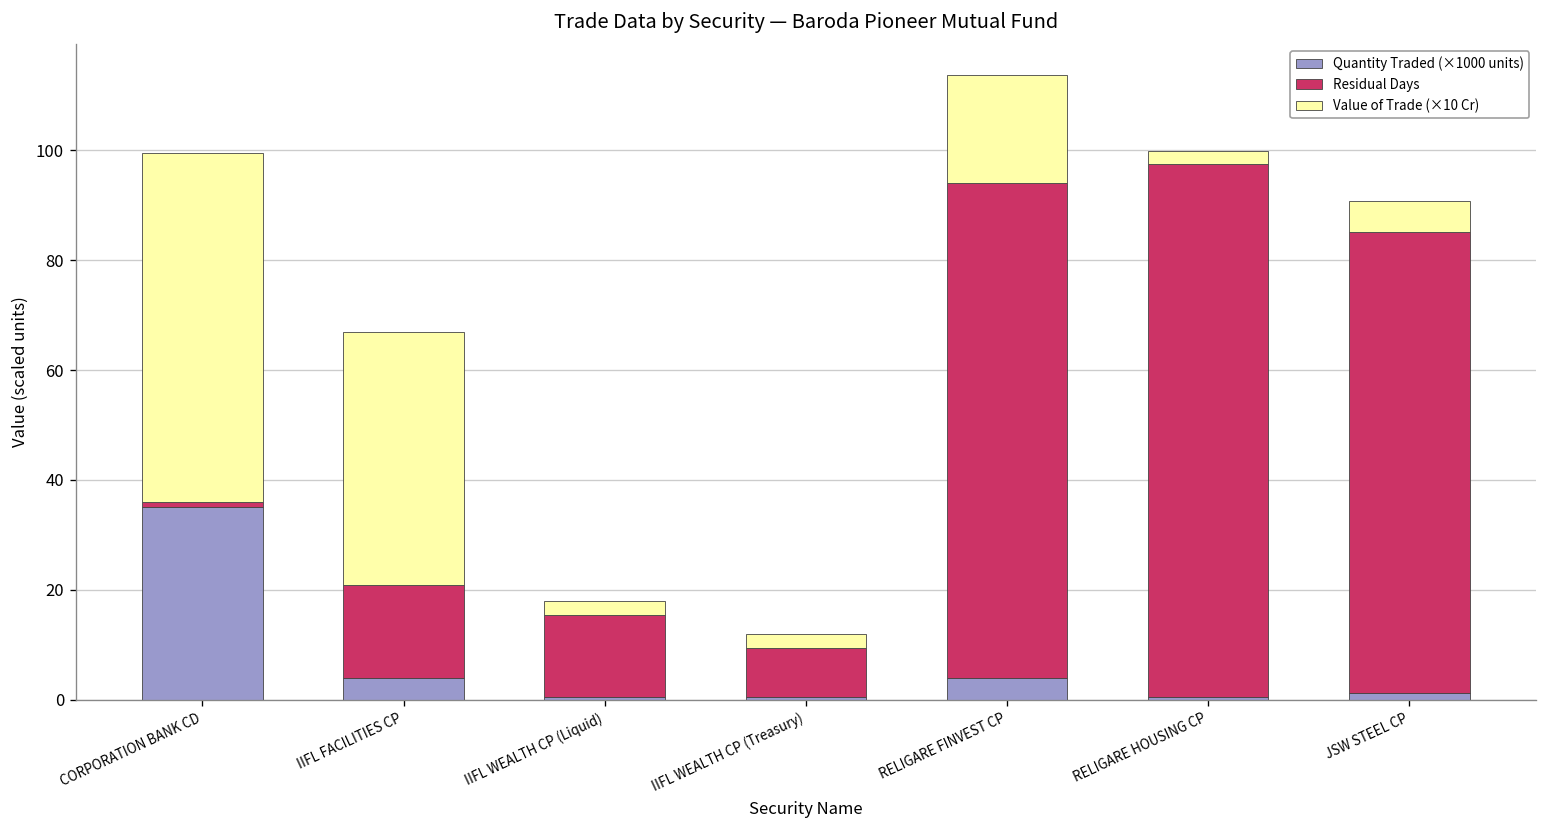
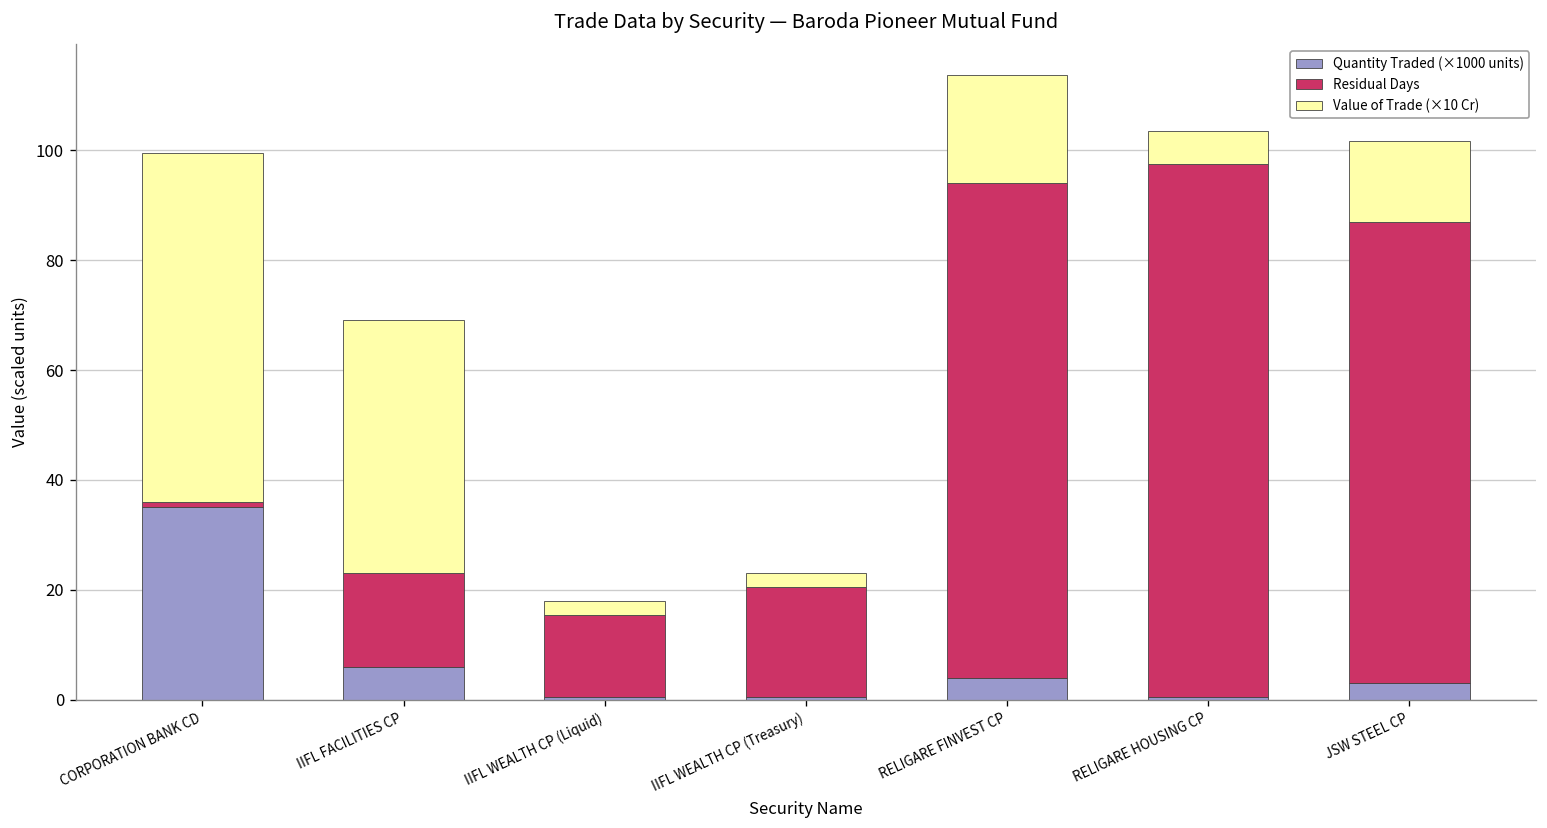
  {
    "Quantity Traded (×1000 units)": {
      "CORPORATION BANK CD": 35,
-     "IIFL FACILITIES CP": 4,
+     "IIFL FACILITIES CP": 6,
      "RELIGARE FINVEST CP": 4,
-     "JSW STEEL CP": 1
+     "JSW STEEL CP": 3
    },
    "Residual Days": {
      "CORPORATION BANK CD": 1,
      "IIFL FACILITIES CP": 17,
      "IIFL WEALTH CP (Liquid)": 15,
-     "IIFL WEALTH CP (Treasury)": 9,
+     "IIFL WEALTH CP (Treasury)": 20,
      "RELIGARE FINVEST CP": 90,
      "RELIGARE HOUSING CP": 97,
      "JSW STEEL CP": 84
    },
    "Value of Trade (×10 Cr)": {
      "CORPORATION BANK CD": 64,
      "IIFL FACILITIES CP": 46,
      "IIFL WEALTH CP (Liquid)": 2,
      "IIFL WEALTH CP (Treasury)": 2,
      "RELIGARE FINVEST CP": 20,
-     "RELIGARE HOUSING CP": 2,
-     "JSW STEEL CP": 6
+     "RELIGARE HOUSING CP": 6,
+     "JSW STEEL CP": 15
    }
  }
